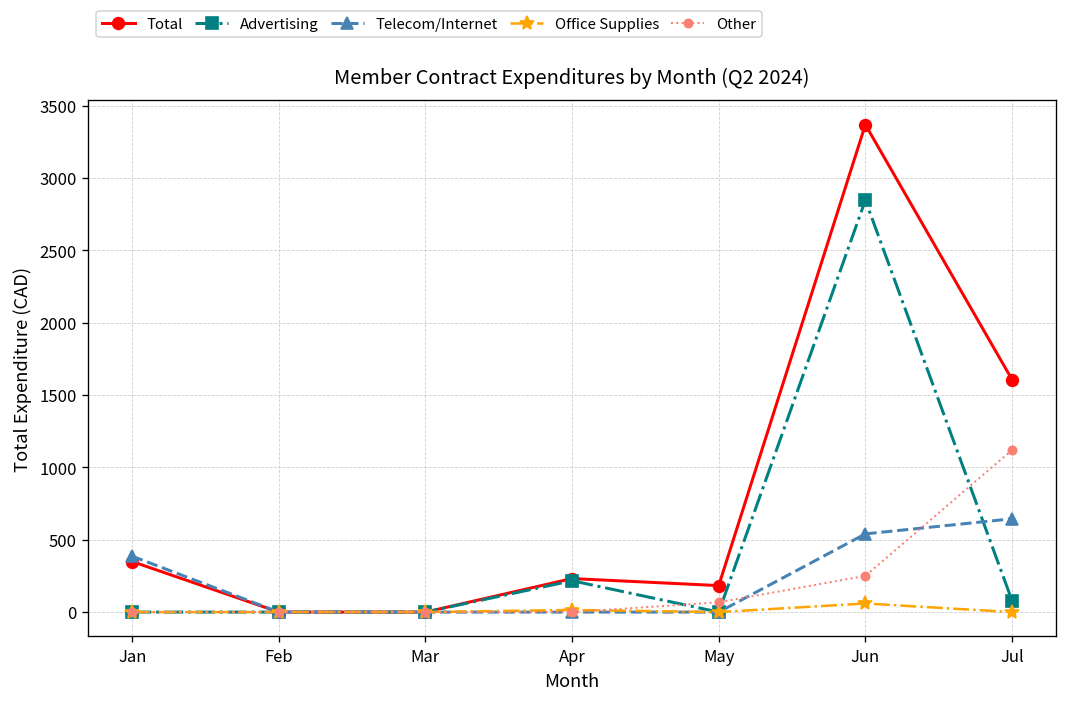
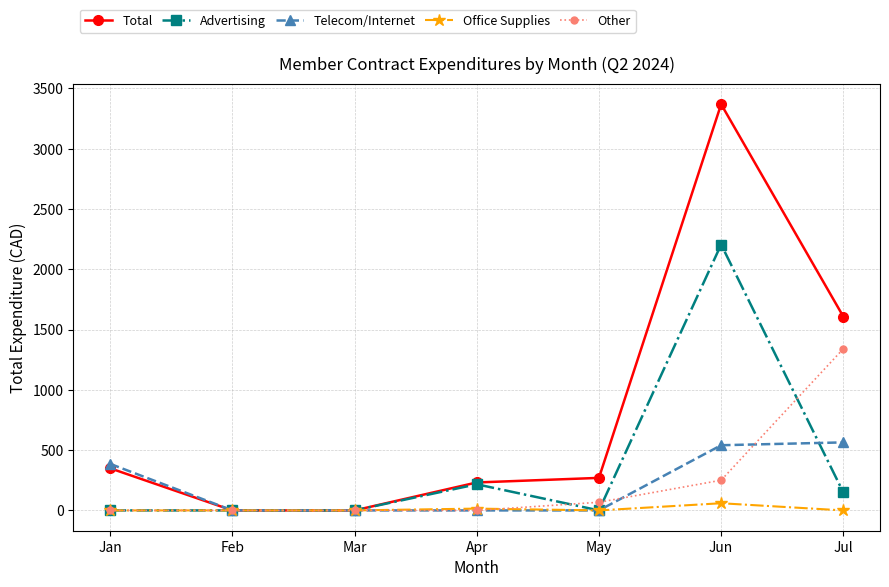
  {
    "Total": {
      "Jan": 350,
-     "May": 180,
+     "May": 270,
      "Jun": 3370,
      "Jul": 1610
    },
    "Advertising": {
-     "Jun": 2850,
-     "Jul": 80
+     "Jun": 2210,
+     "Jul": 150
    },
    "Telecom/Internet": {
      "Jan": 390,
      "Jun": 540,
-     "Jul": 640
+     "Jul": 560
    },
    "Office Supplies": {
      "Jun": 60,
      "Jul": 0
    },
    "Other": {
      "May": 70,
      "Jun": 250,
-     "Jul": 1120
+     "Jul": 1340
    }
  }
